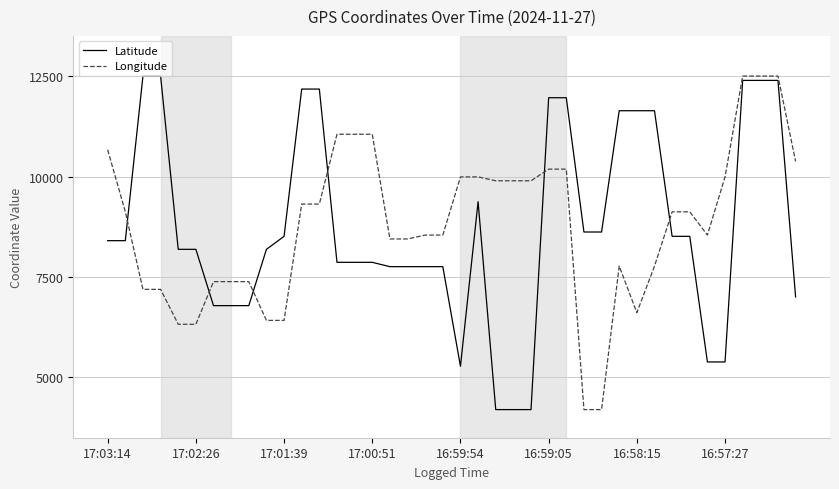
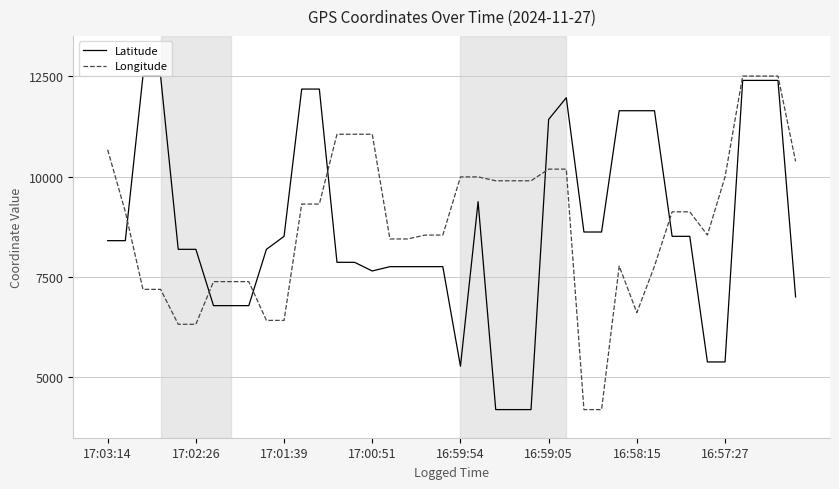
  {
    "Latitude": {
      "17:03:14": 8400,
      "17:02:26": 8200,
      "17:01:39": 8500,
-     "17:00:51": 7900,
+     "17:00:51": 7600,
      "16:59:54": 5300,
-     "16:59:05": 12000,
+     "16:59:05": 11400,
      "16:58:15": 11600,
      "16:57:27": 5400
    },
    "Longitude": {
      "17:03:14": 10700,
      "17:02:26": 6300,
      "17:01:39": 6400,
      "17:00:51": 11100,
      "16:59:54": 10000,
      "16:59:05": 10200,
      "16:58:15": 6600,
      "16:57:27": 10000
    }
  }
